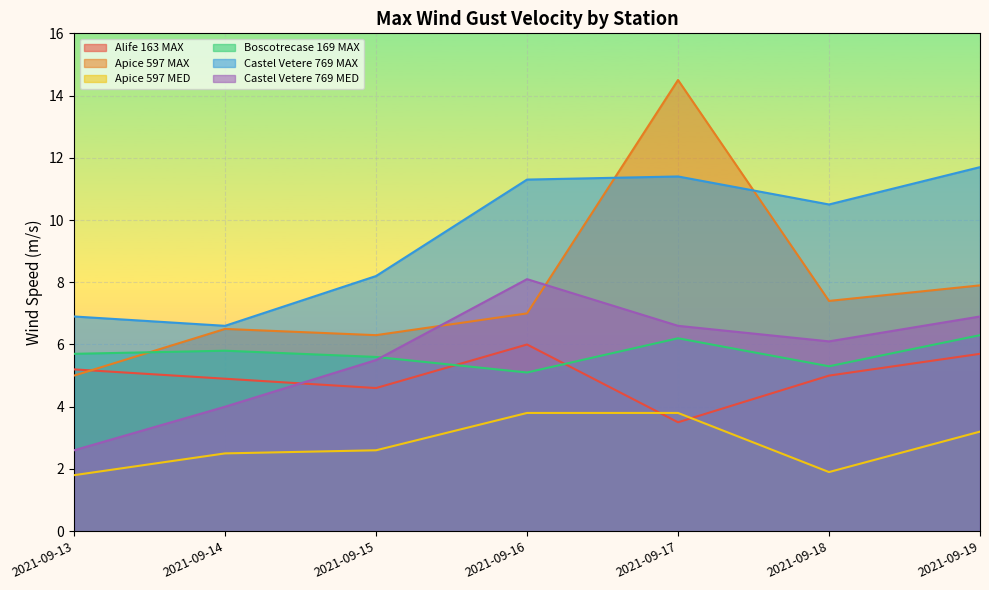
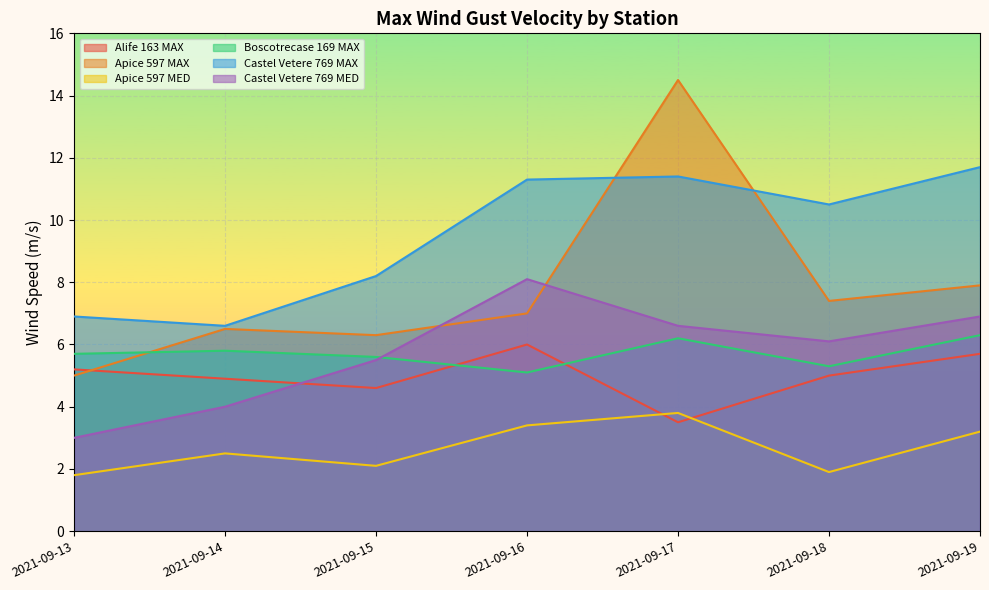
  {
    "Apice 597 MED": {
      "2021-09-13": 1.8,
      "2021-09-14": 2.5,
-     "2021-09-15": 2.6,
-     "2021-09-16": 3.8,
+     "2021-09-15": 2.1,
+     "2021-09-16": 3.4,
      "2021-09-17": 3.8,
      "2021-09-18": 1.9,
      "2021-09-19": 3.2
    },
    "Boscotrecase 169 MAX": {
      "2021-09-13": 5.7,
      "2021-09-14": 5.8,
      "2021-09-15": 5.6,
      "2021-09-16": 5.1,
      "2021-09-17": 6.2,
      "2021-09-18": 5.3,
      "2021-09-19": 6.3
    },
    "Castel Vetere 769 MAX": {
      "2021-09-13": 6.9,
      "2021-09-14": 6.6,
      "2021-09-15": 8.2,
      "2021-09-16": 11.3,
      "2021-09-17": 11.4,
      "2021-09-18": 10.5,
      "2021-09-19": 11.7
    },
    "Castel Vetere 769 MED": {
-     "2021-09-13": 2.6,
+     "2021-09-13": 3.0,
      "2021-09-14": 4.0,
      "2021-09-15": 5.5,
      "2021-09-16": 8.1,
      "2021-09-17": 6.6,
      "2021-09-18": 6.1,
      "2021-09-19": 6.9
    }
  }
